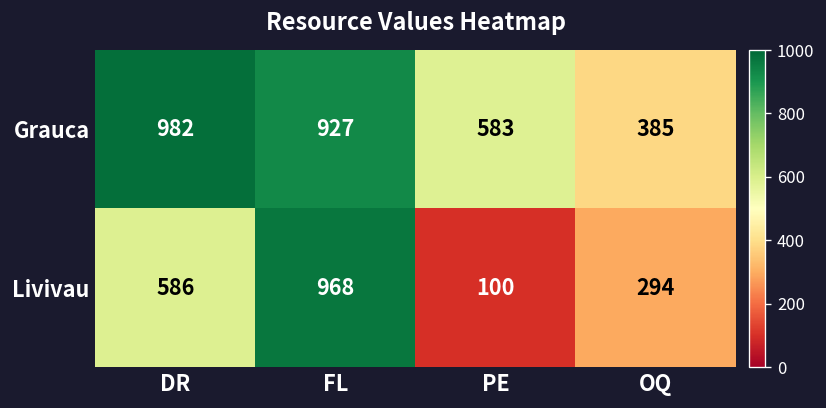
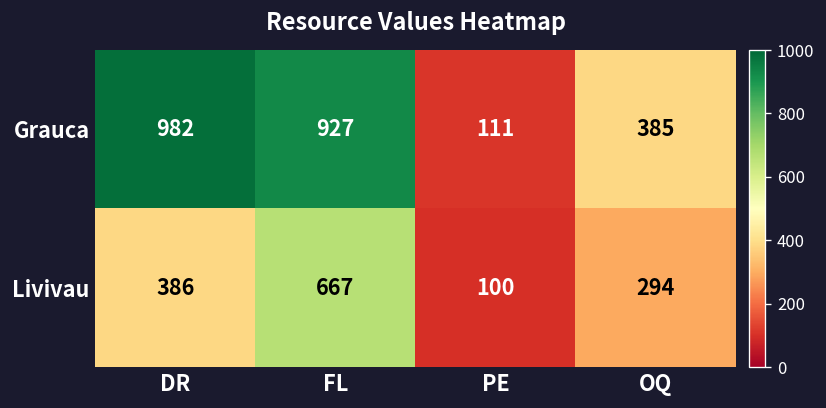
  {
    "Grauca": {
      "DR": 982,
      "FL": 927,
-     "PE": 583,
+     "PE": 111,
      "OQ": 385
    },
    "Livivau": {
-     "DR": 586,
-     "FL": 968,
+     "DR": 386,
+     "FL": 667,
      "PE": 100,
      "OQ": 294
    }
  }
